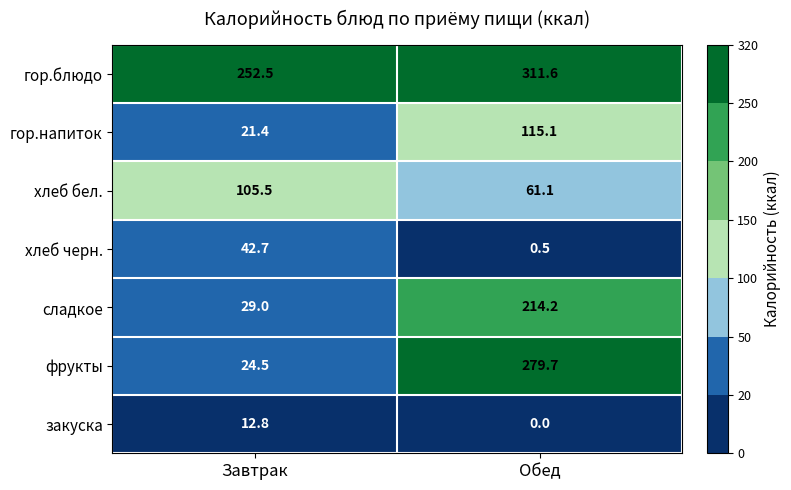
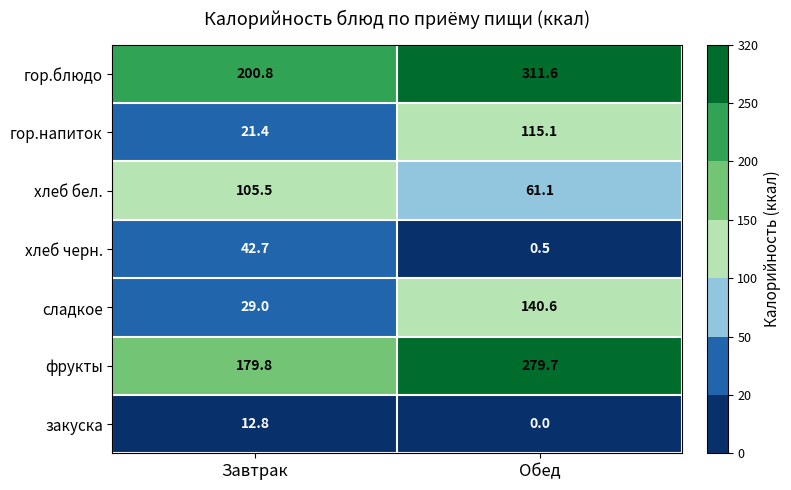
  {
    "гор.блюдо": {
-     "Завтрак": 252.5,
+     "Завтрак": 200.8,
      "Обед": 311.6
    },
    "гор.напиток": {
      "Завтрак": 21.4,
      "Обед": 115.1
    },
    "хлеб бел.": {
      "Завтрак": 105.5,
      "Обед": 61.1
    },
    "хлеб черн.": {
      "Завтрак": 42.7,
      "Обед": 0.5
    },
    "сладкое": {
      "Завтрак": 29.0,
-     "Обед": 214.2
+     "Обед": 140.6
    },
    "фрукты": {
-     "Завтрак": 24.5,
+     "Завтрак": 179.8,
      "Обед": 279.7
    },
    "закуска": {
      "Завтрак": 12.8,
      "Обед": 0.0
    }
  }
